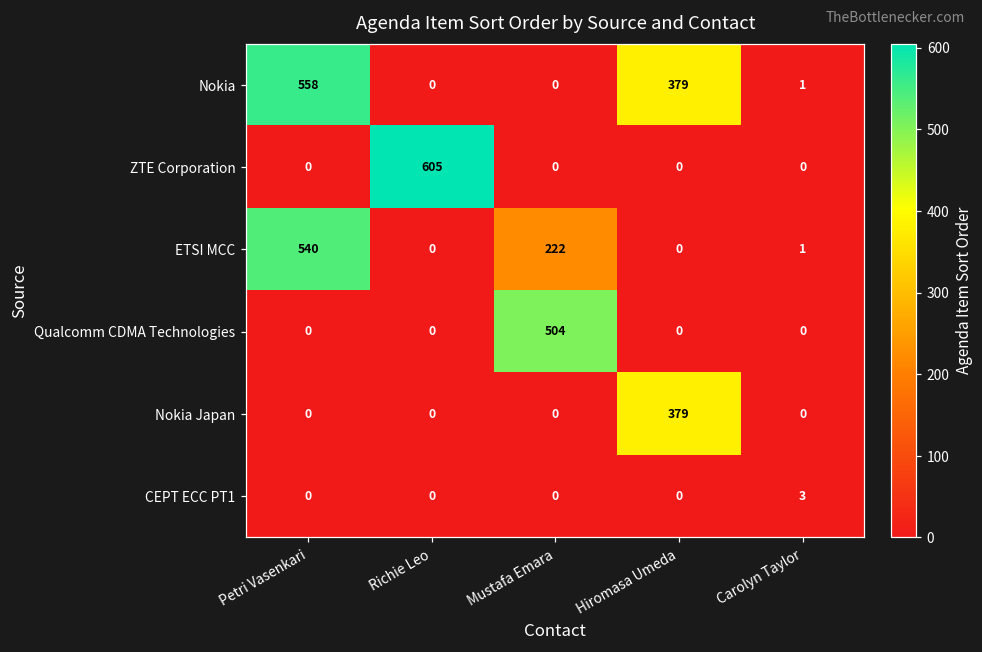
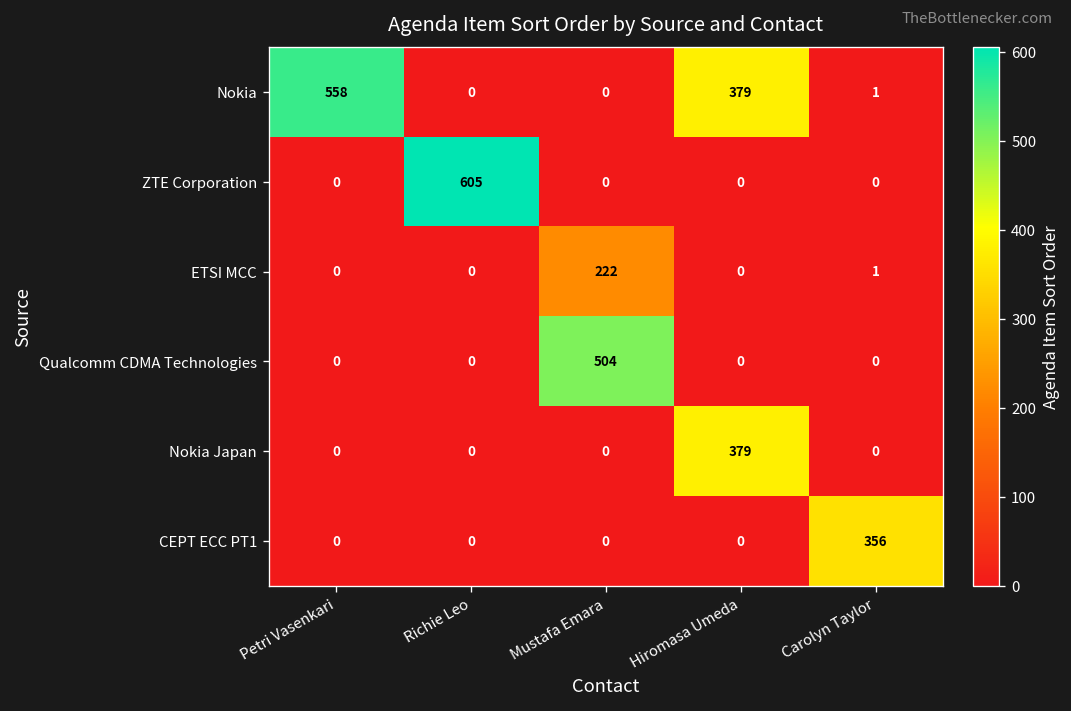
  {
    "Nokia": {
      "Petri Vasenkari": 558,
      "Richie Leo": 0,
      "Mustafa Emara": 0,
      "Hiromasa Umeda": 379,
      "Carolyn Taylor": 1
    },
    "ZTE Corporation": {
      "Petri Vasenkari": 0,
      "Richie Leo": 605,
      "Mustafa Emara": 0,
      "Hiromasa Umeda": 0,
      "Carolyn Taylor": 0
    },
    "ETSI MCC": {
-     "Petri Vasenkari": 540,
+     "Petri Vasenkari": 0,
      "Richie Leo": 0,
      "Mustafa Emara": 222,
      "Hiromasa Umeda": 0,
      "Carolyn Taylor": 1
    },
    "Qualcomm CDMA Technologies": {
      "Petri Vasenkari": 0,
      "Richie Leo": 0,
      "Mustafa Emara": 504,
      "Hiromasa Umeda": 0,
      "Carolyn Taylor": 0
    },
    "Nokia Japan": {
      "Petri Vasenkari": 0,
      "Richie Leo": 0,
      "Mustafa Emara": 0,
      "Hiromasa Umeda": 379,
      "Carolyn Taylor": 0
    },
    "CEPT ECC PT1": {
      "Petri Vasenkari": 0,
      "Richie Leo": 0,
      "Mustafa Emara": 0,
      "Hiromasa Umeda": 0,
-     "Carolyn Taylor": 3
+     "Carolyn Taylor": 356
    }
  }
